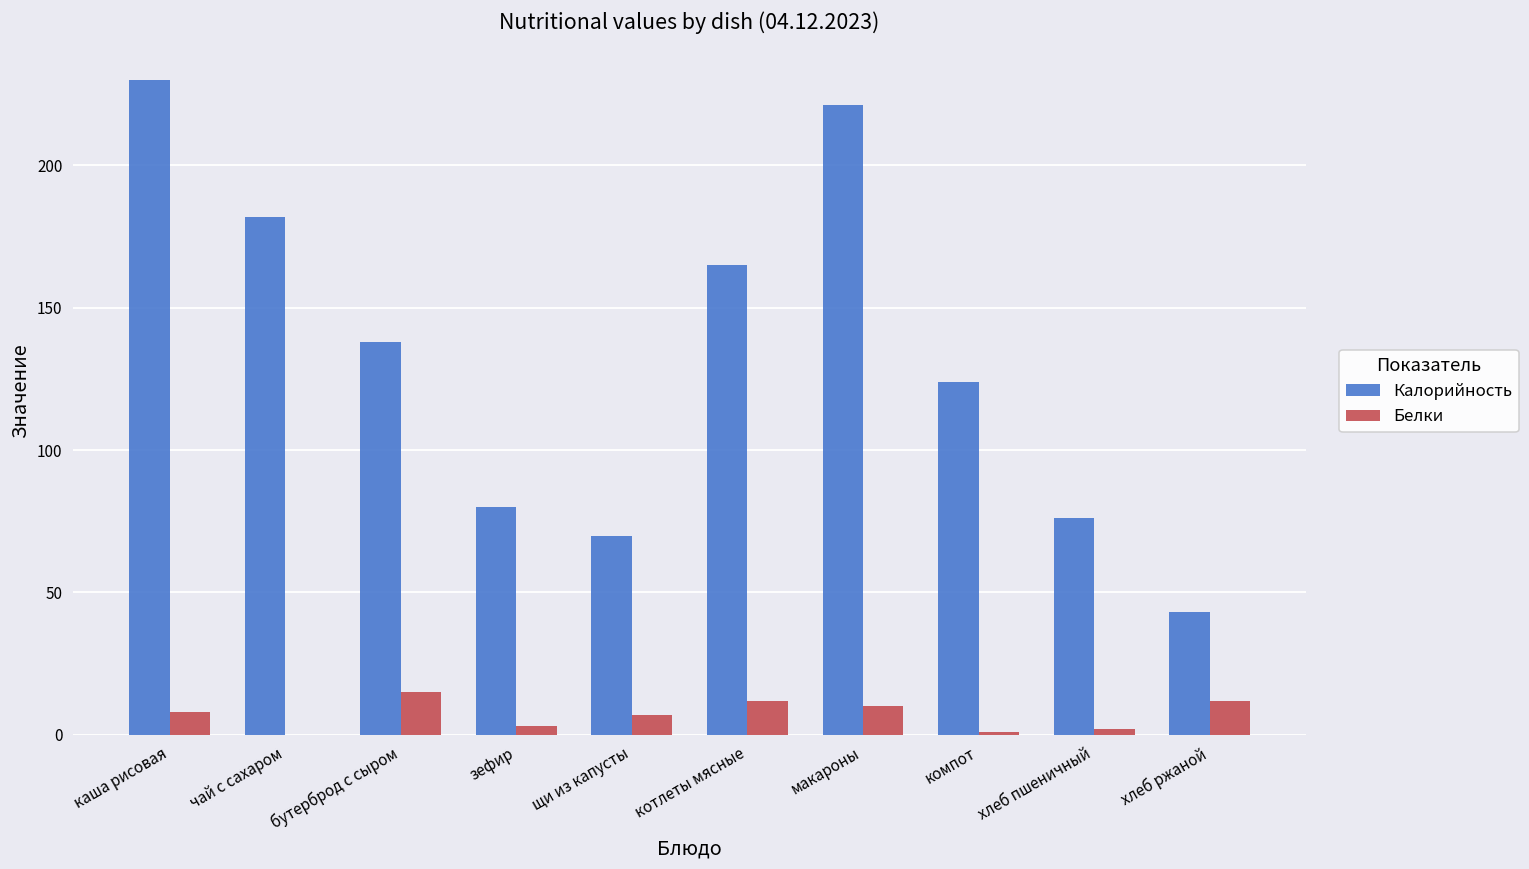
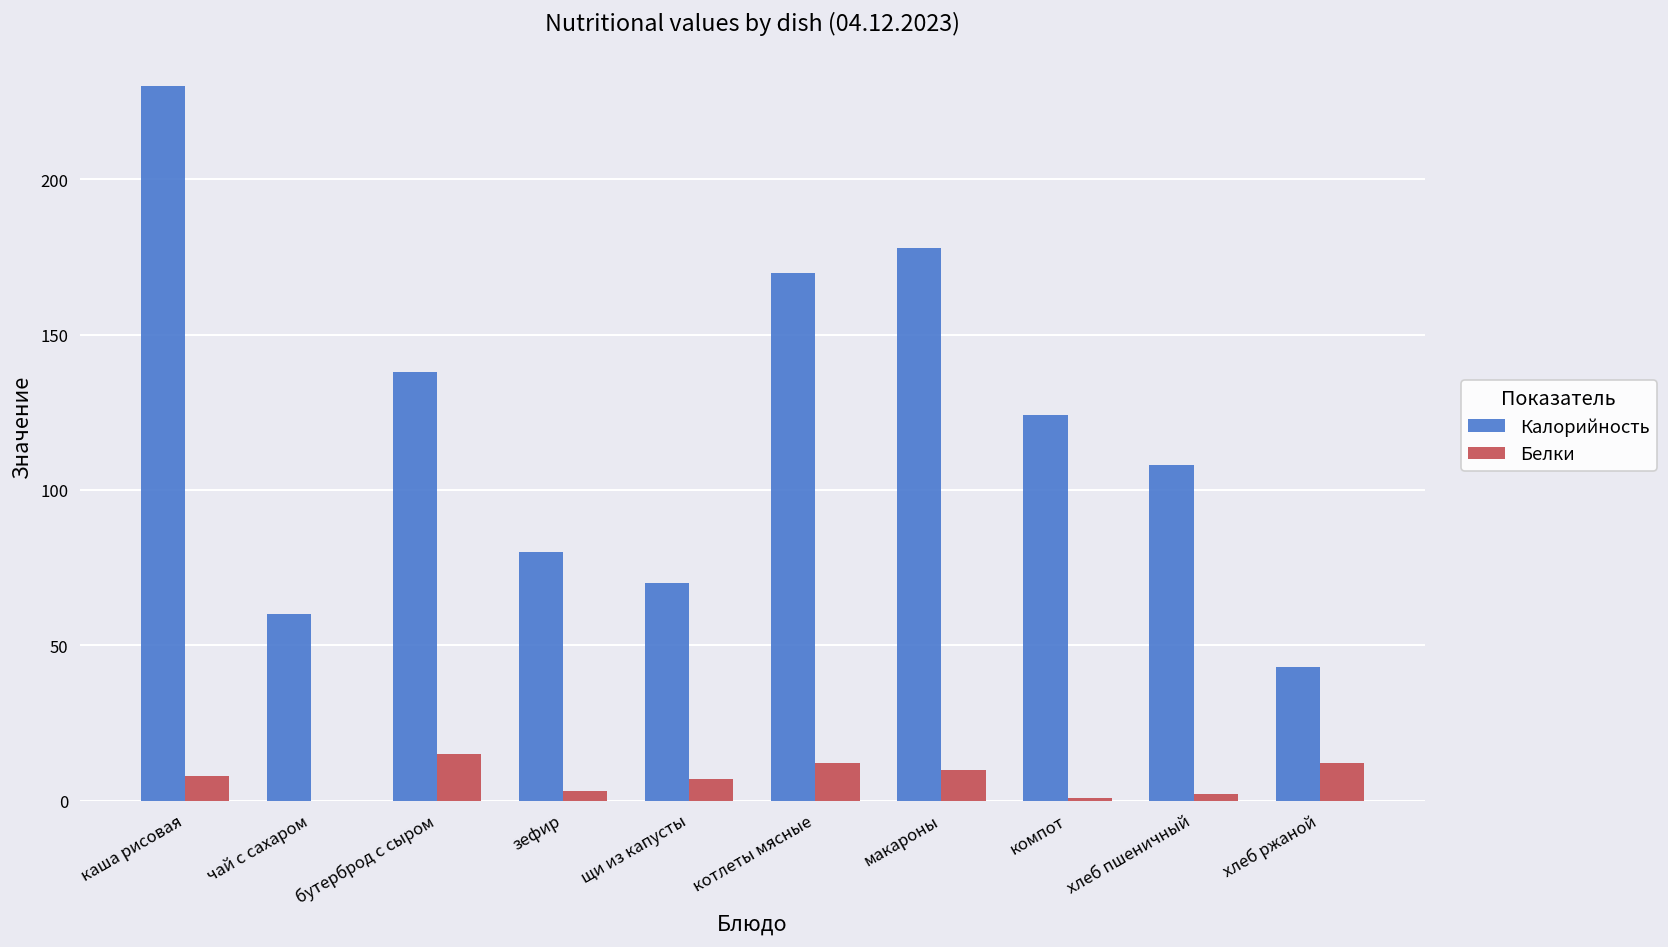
  {
    "Калорийность": {
      "каша рисовая": 230,
-     "чай с сахаром": 182,
+     "чай с сахаром": 60,
      "бутерброд с сыром": 138,
      "зефир": 80,
      "щи из капусты": 70,
-     "котлеты мясные": 165,
-     "макароны": 221,
+     "котлеты мясные": 170,
+     "макароны": 178,
      "компот": 124,
-     "хлеб пшеничный": 76,
+     "хлеб пшеничный": 108,
      "хлеб ржаной": 43
    },
    "Белки": {
      "каша рисовая": 8,
      "чай с сахаром": 0,
      "бутерброд с сыром": 15,
      "зефир": 3,
      "щи из капусты": 7,
      "котлеты мясные": 12,
      "макароны": 10,
      "компот": 1,
      "хлеб пшеничный": 2,
      "хлеб ржаной": 12
    }
  }
